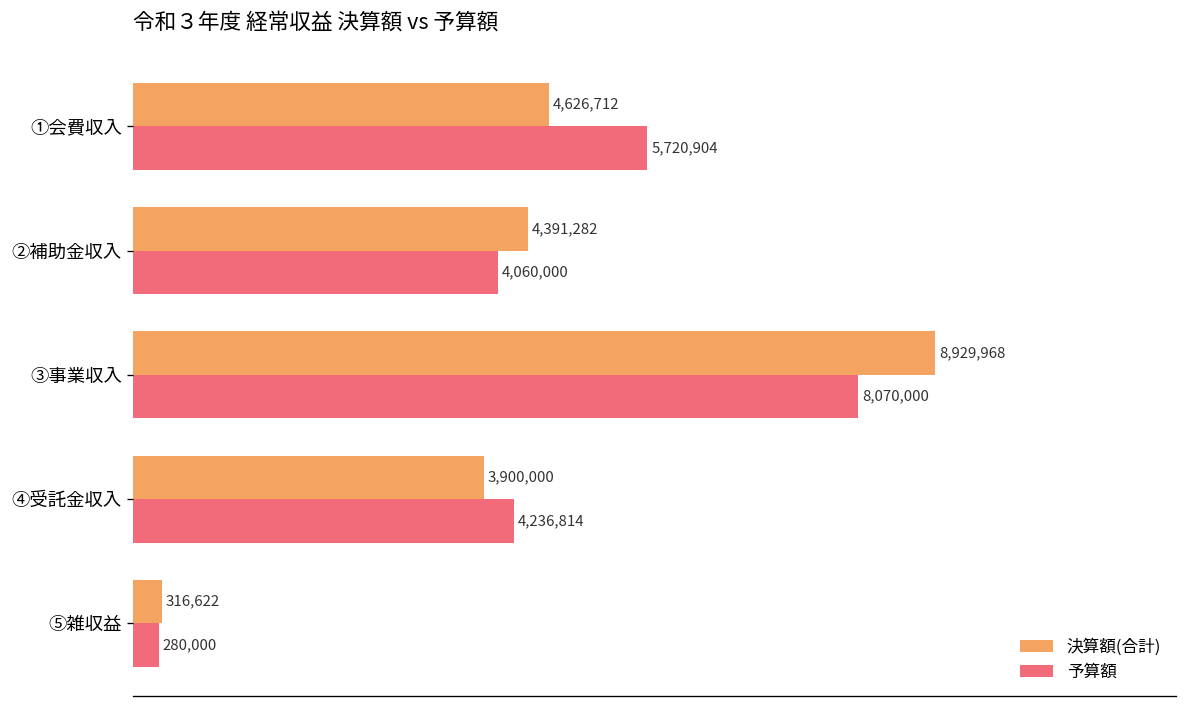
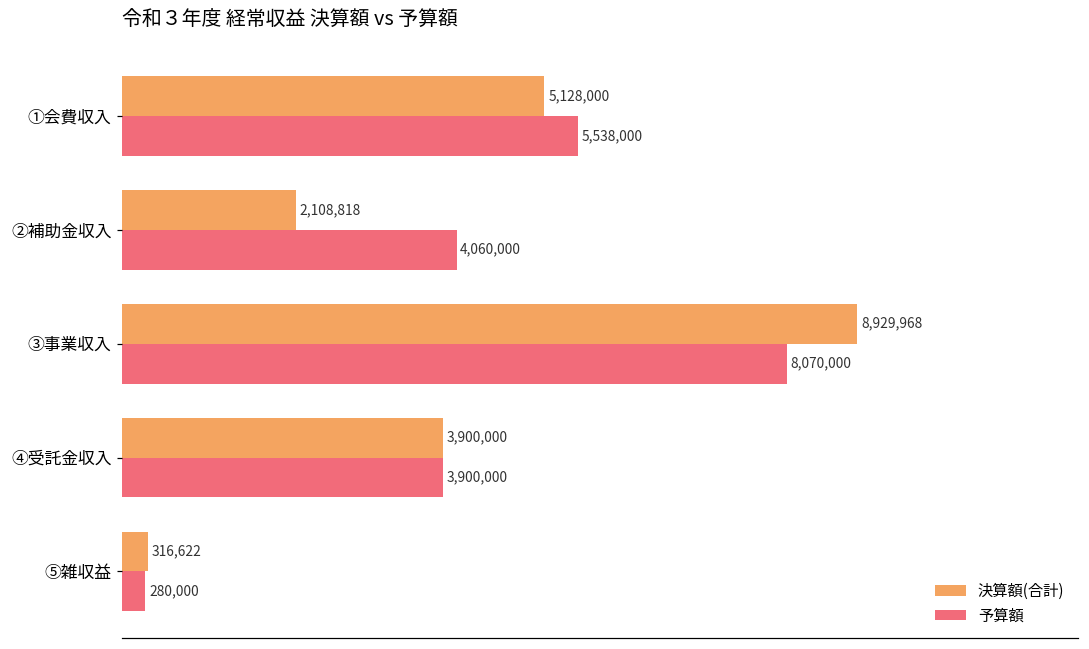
  {
    "決算額(合計)": {
-     "①会費収入": "4,626,712",
-     "②補助金収入": "4,391,282"
+     "①会費収入": "5,128,000",
+     "②補助金収入": "2,108,818"
    },
    "予算額": {
-     "①会費収入": "5,720,904",
-     "④受託金収入": "4,236,814"
+     "①会費収入": "5,538,000",
+     "④受託金収入": "3,900,000"
    }
  }
